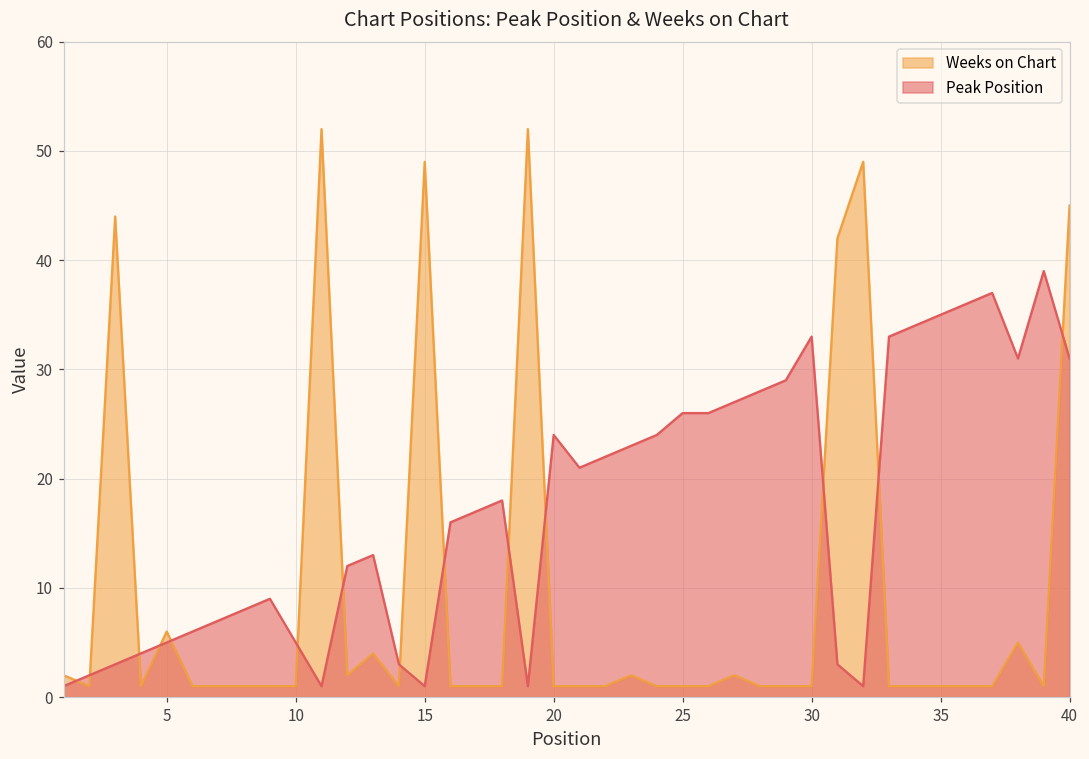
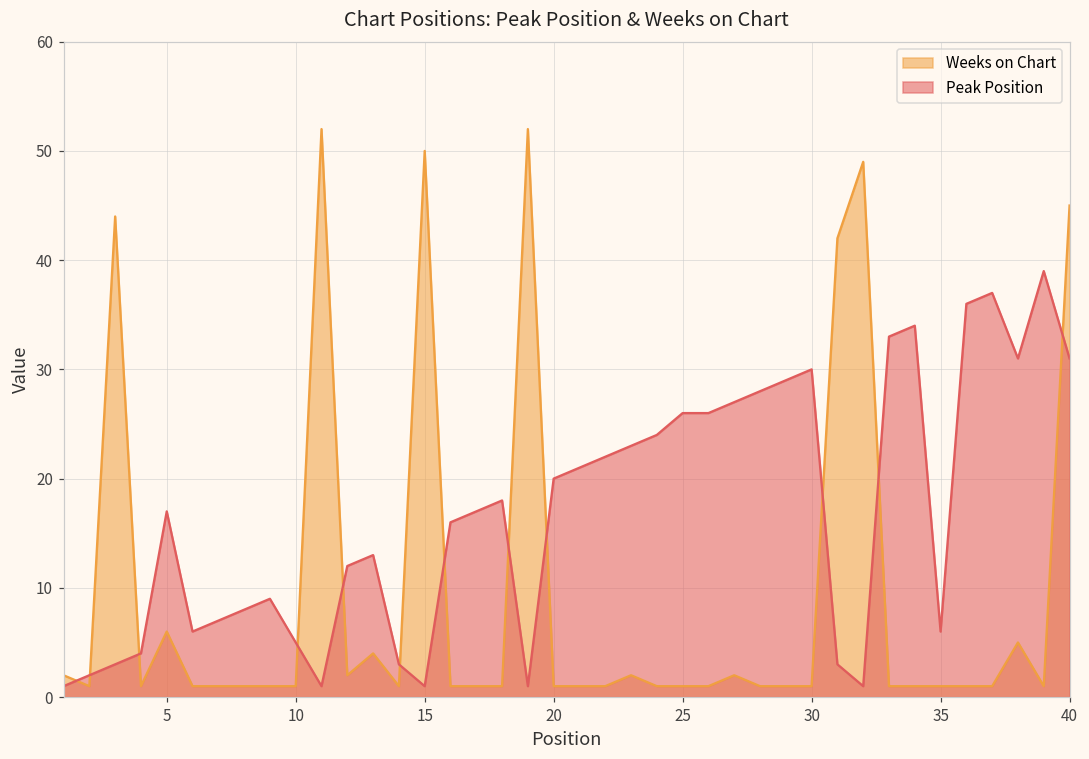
  {
    "Weeks on Chart": {
      "5": 6,
      "10": 1,
-     "15": 49,
+     "15": 50,
      "20": 1,
      "25": 1,
      "30": 1,
      "35": 1,
      "40": 45
    },
    "Peak Position": {
-     "5": 5,
+     "5": 17,
      "10": 5,
      "15": 1,
-     "20": 24,
+     "20": 20,
      "25": 26,
-     "30": 33,
-     "35": 35,
+     "30": 30,
+     "35": 6,
      "40": 31
    }
  }
